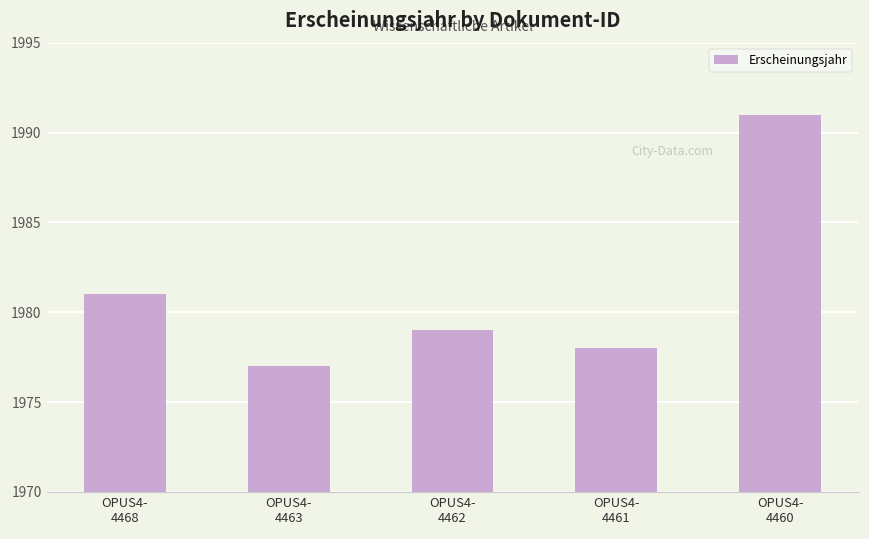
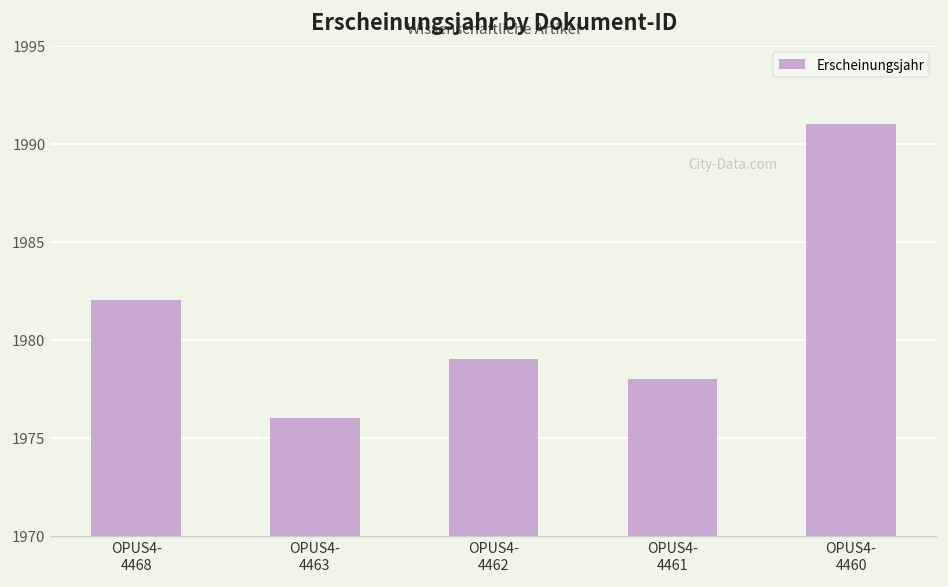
  {
-   "OPUS4- 4468": 1981,
-   "OPUS4- 4463": 1977,
+   "OPUS4- 4468": 1982,
+   "OPUS4- 4463": 1976,
    "OPUS4- 4462": 1979,
    "OPUS4- 4461": 1978,
    "OPUS4- 4460": 1991
  }
